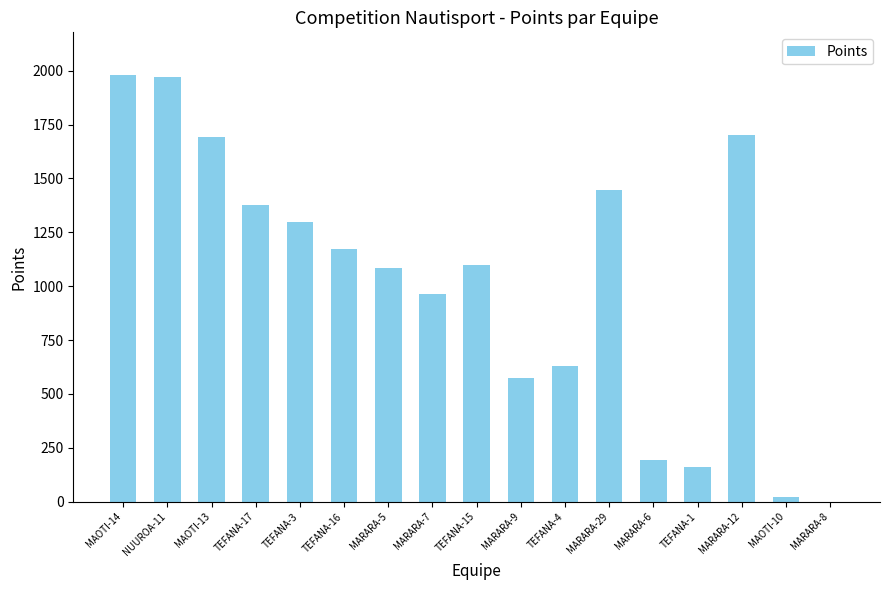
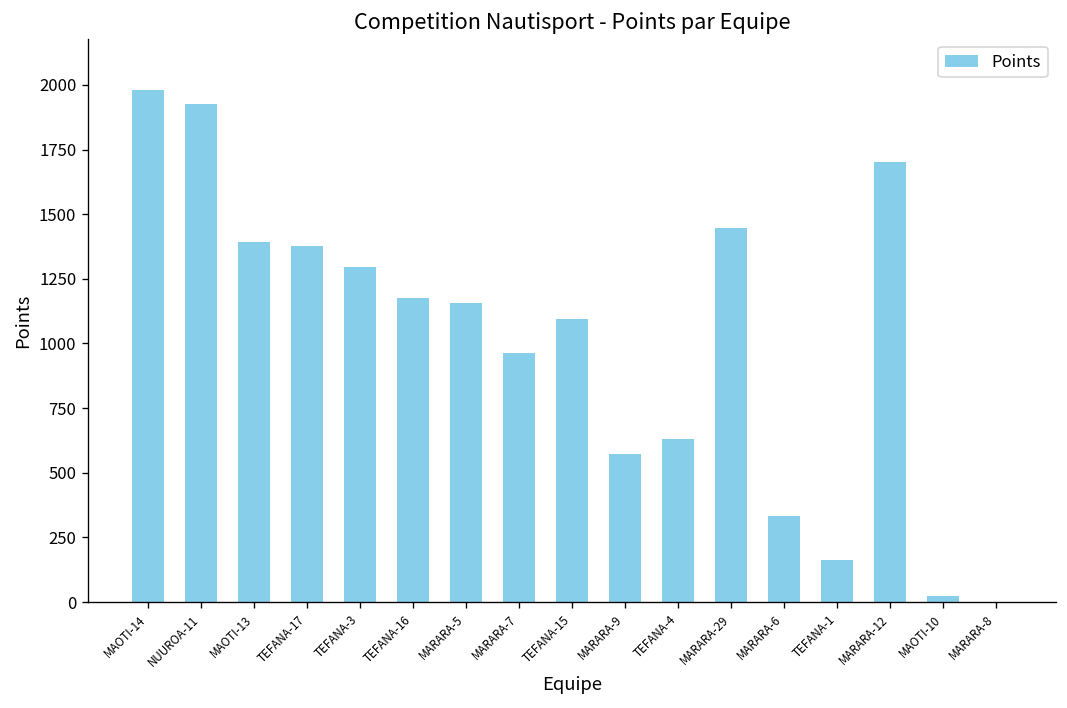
  {
    "MAOTI-14": 1980,
-   "NUUROA-11": 1970,
-   "MAOTI-13": 1690,
+   "NUUROA-11": 1930,
+   "MAOTI-13": 1390,
    "TEFANA-17": 1380,
    "TEFANA-3": 1300,
    "TEFANA-16": 1170,
-   "MARARA-5": 1080,
+   "MARARA-5": 1160,
    "MARARA-7": 960,
    "TEFANA-15": 1100,
    "MARARA-9": 570,
    "TEFANA-4": 630,
    "MARARA-29": 1450,
-   "MARARA-6": 190,
+   "MARARA-6": 330,
    "TEFANA-1": 160,
    "MARARA-12": 1700,
    "MAOTI-10": 20,
    "MARARA-8": 0
  }
